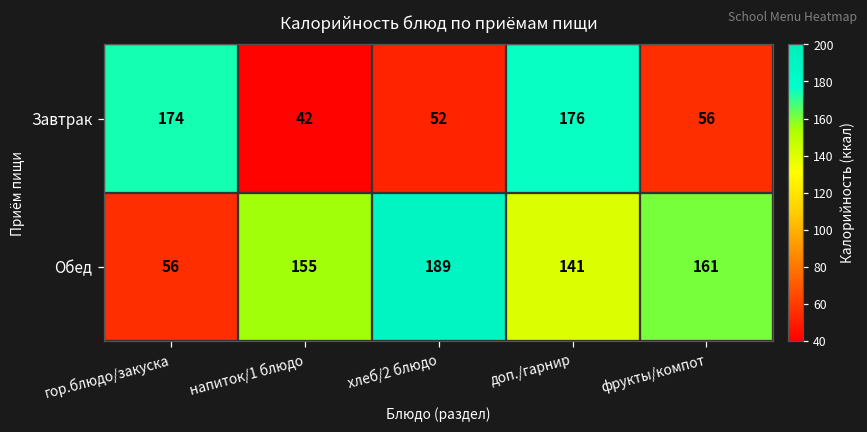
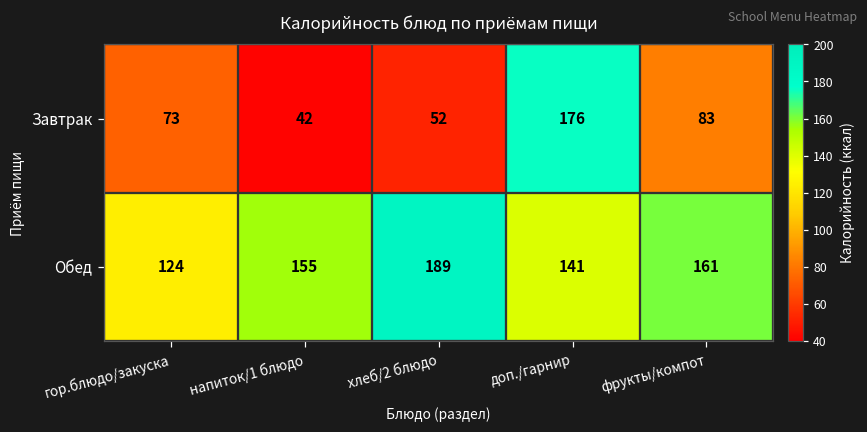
  {
    "Завтрак": {
-     "гор.блюдо/закуска": 174,
+     "гор.блюдо/закуска": 73,
      "напиток/1 блюдо": 42,
      "хлеб/2 блюдо": 52,
      "доп./гарнир": 176,
-     "фрукты/компот": 56
+     "фрукты/компот": 83
    },
    "Обед": {
-     "гор.блюдо/закуска": 56,
+     "гор.блюдо/закуска": 124,
      "напиток/1 блюдо": 155,
      "хлеб/2 блюдо": 189,
      "доп./гарнир": 141,
      "фрукты/компот": 161
    }
  }
